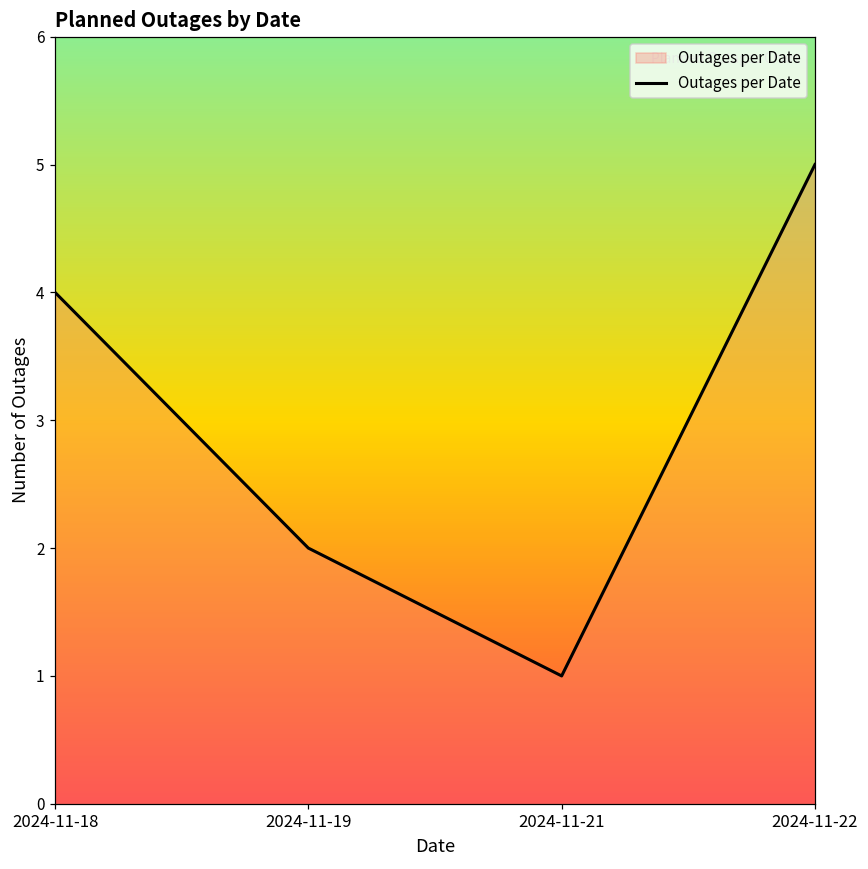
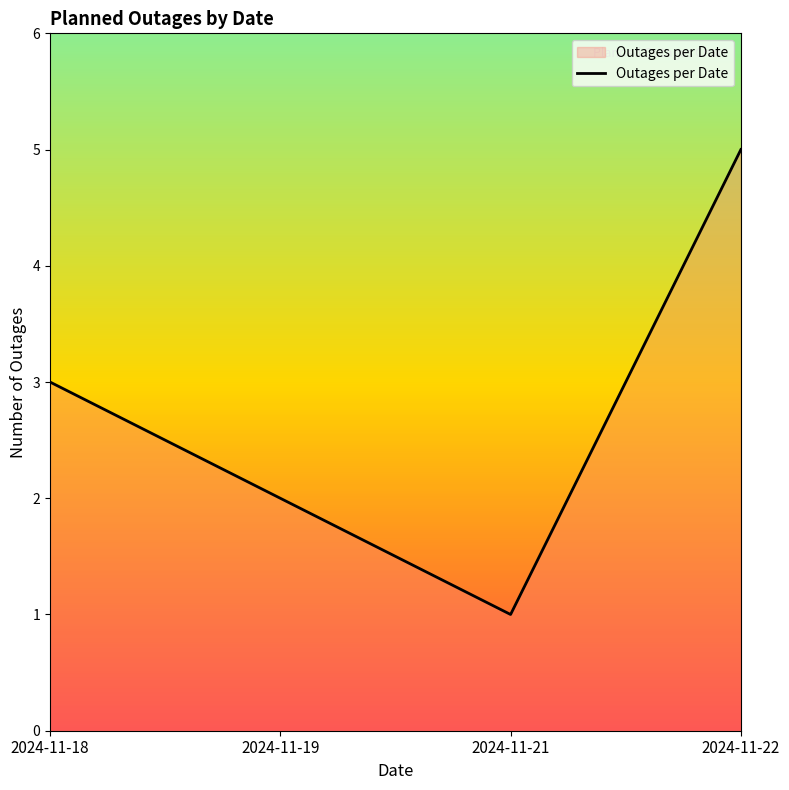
  {
-   "2024-11-18": 4,
+   "2024-11-18": 3,
    "2024-11-19": 2,
    "2024-11-21": 1,
    "2024-11-22": 5
  }
